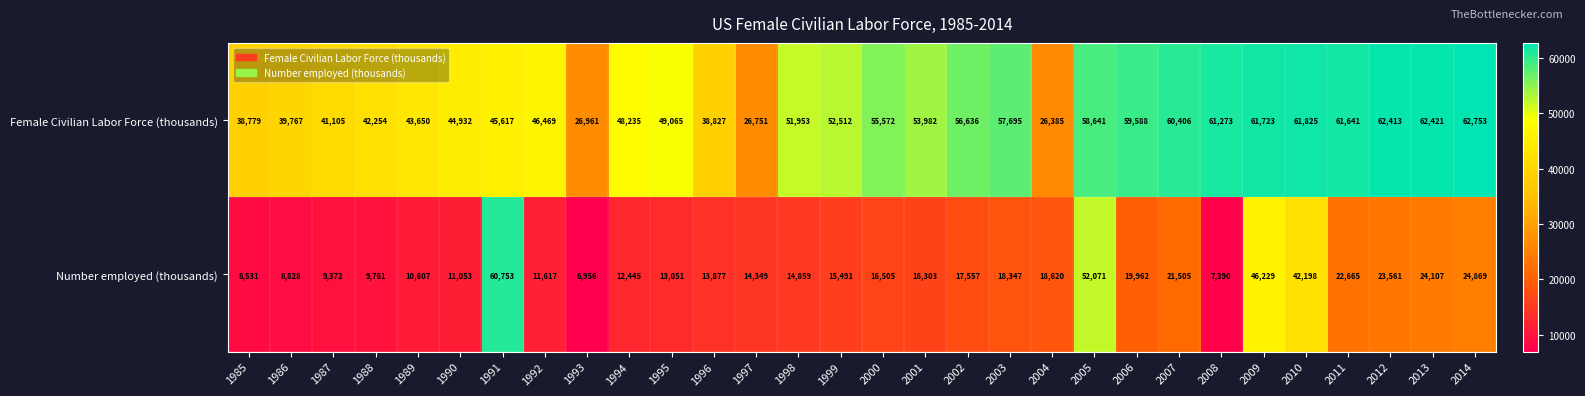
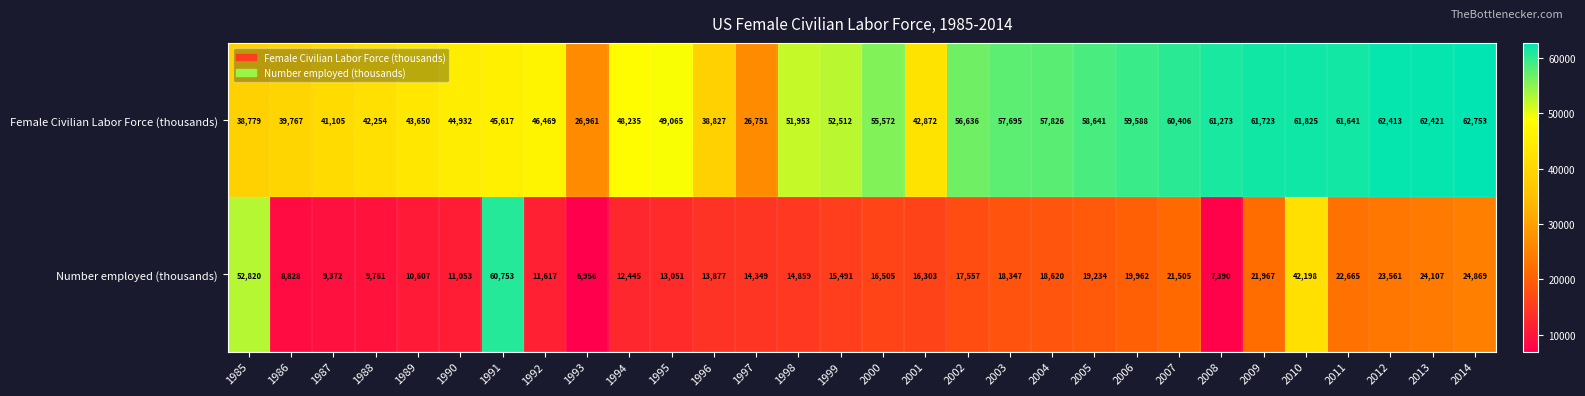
  {
    "Female Civilian Labor Force (thousands)": {
      "1985": "38,779",
      "1986": "39,767",
      "1987": "41,105",
      "1988": "42,254",
      "1989": "43,650",
      "1990": "44,932",
      "1991": "45,617",
      "1992": "46,469",
      "1993": "26,961",
      "1994": "48,235",
      "1995": "49,065",
      "1996": "38,827",
      "1997": "26,751",
      "1998": "51,953",
      "1999": "52,512",
      "2000": "55,572",
-     "2001": "53,982",
+     "2001": "42,872",
      "2002": "56,636",
      "2003": "57,695",
-     "2004": "26,385",
+     "2004": "57,826",
      "2005": "58,641",
      "2006": "59,588",
      "2007": "60,406",
      "2008": "61,273",
      "2009": "61,723",
      "2010": "61,825",
      "2011": "61,641",
      "2012": "62,413",
      "2013": "62,421",
      "2014": "62,753"
    },
    "Number employed (thousands)": {
-     "1985": "8,531",
+     "1985": "52,820",
      "1986": "8,828",
      "1987": "9,372",
      "1988": "9,761",
      "1989": "10,607",
      "1990": "11,053",
      "1991": "60,753",
      "1992": "11,617",
      "1993": "6,956",
      "1994": "12,445",
      "1995": "13,051",
      "1996": "13,877",
      "1997": "14,349",
      "1998": "14,859",
      "1999": "15,491",
      "2000": "16,505",
      "2001": "16,303",
      "2002": "17,557",
      "2003": "18,347",
      "2004": "18,620",
-     "2005": "52,071",
+     "2005": "19,234",
      "2006": "19,962",
      "2007": "21,505",
      "2008": "7,390",
-     "2009": "46,229",
+     "2009": "21,967",
      "2010": "42,198",
      "2011": "22,665",
      "2012": "23,561",
      "2013": "24,107",
      "2014": "24,869"
    }
  }
